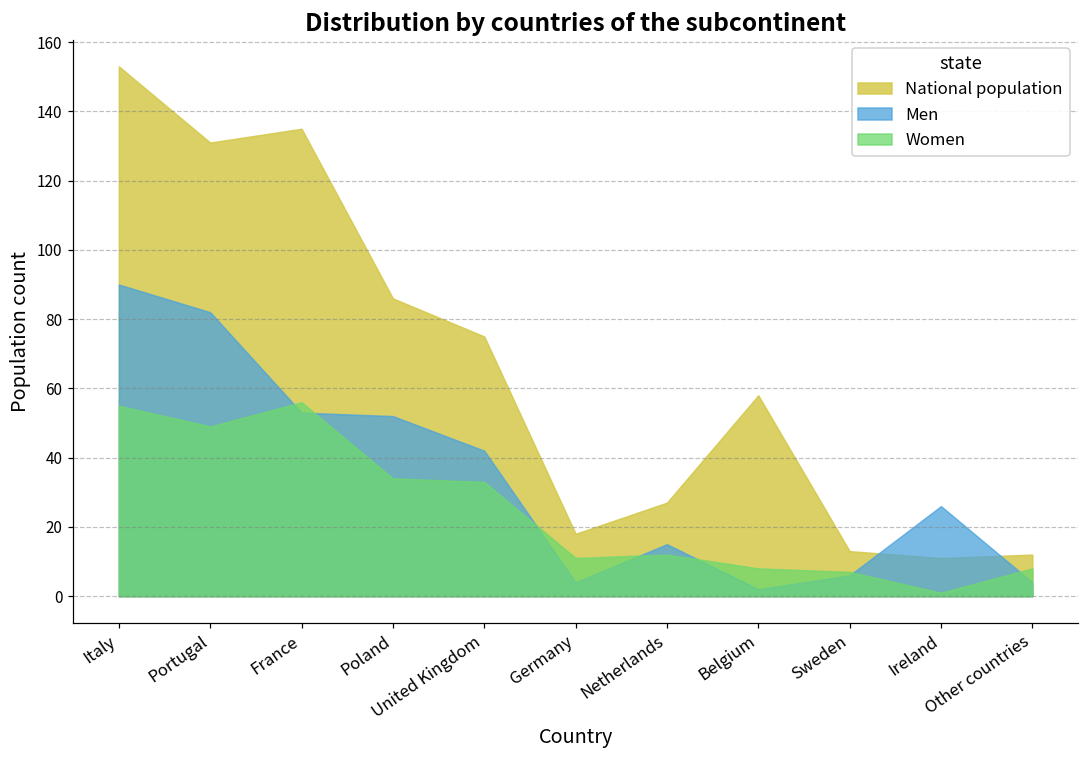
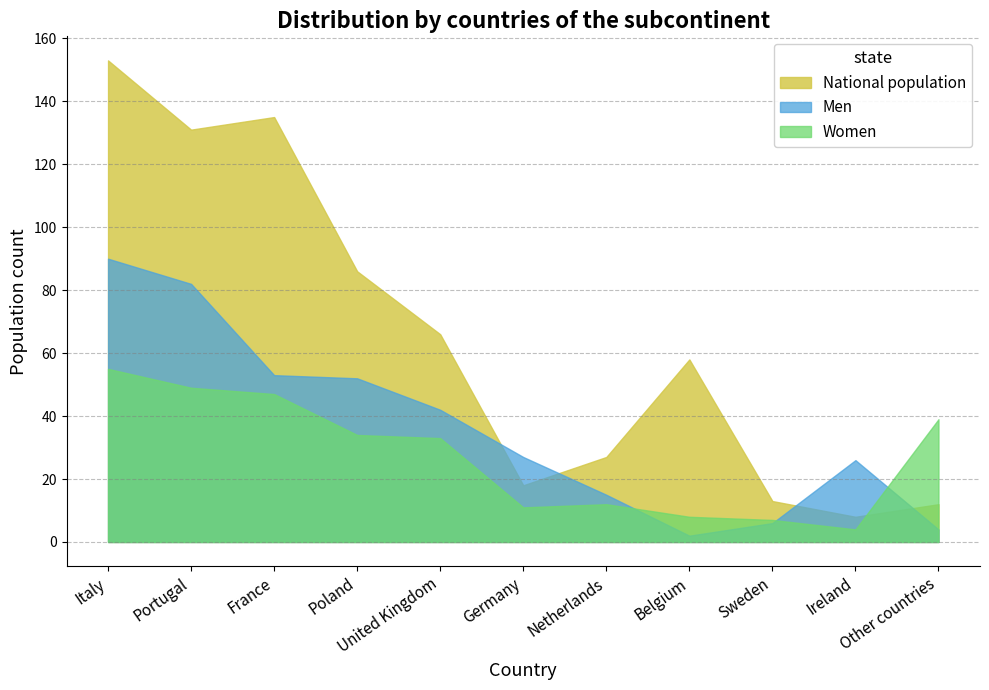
  {
    "National population": {
      "Italy": 153,
      "Portugal": 131,
      "France": 135,
      "Poland": 86,
-     "United Kingdom": 75,
+     "United Kingdom": 66,
      "Germany": 18,
      "Netherlands": 27,
      "Belgium": 58,
      "Sweden": 13,
-     "Ireland": 11,
+     "Ireland": 8,
      "Other countries": 12
    },
    "Men": {
      "Italy": 90,
      "Portugal": 82,
      "France": 53,
      "Poland": 52,
      "United Kingdom": 42,
-     "Germany": 4,
+     "Germany": 27,
      "Netherlands": 15,
      "Belgium": 2,
      "Sweden": 6,
      "Ireland": 26,
      "Other countries": 4
    },
    "Women": {
      "Italy": 55,
      "Portugal": 49,
-     "France": 56,
+     "France": 47,
      "Poland": 34,
      "United Kingdom": 33,
      "Germany": 11,
      "Netherlands": 12,
      "Belgium": 8,
      "Sweden": 7,
-     "Ireland": 1,
-     "Other countries": 8
+     "Ireland": 4,
+     "Other countries": 39
    }
  }
